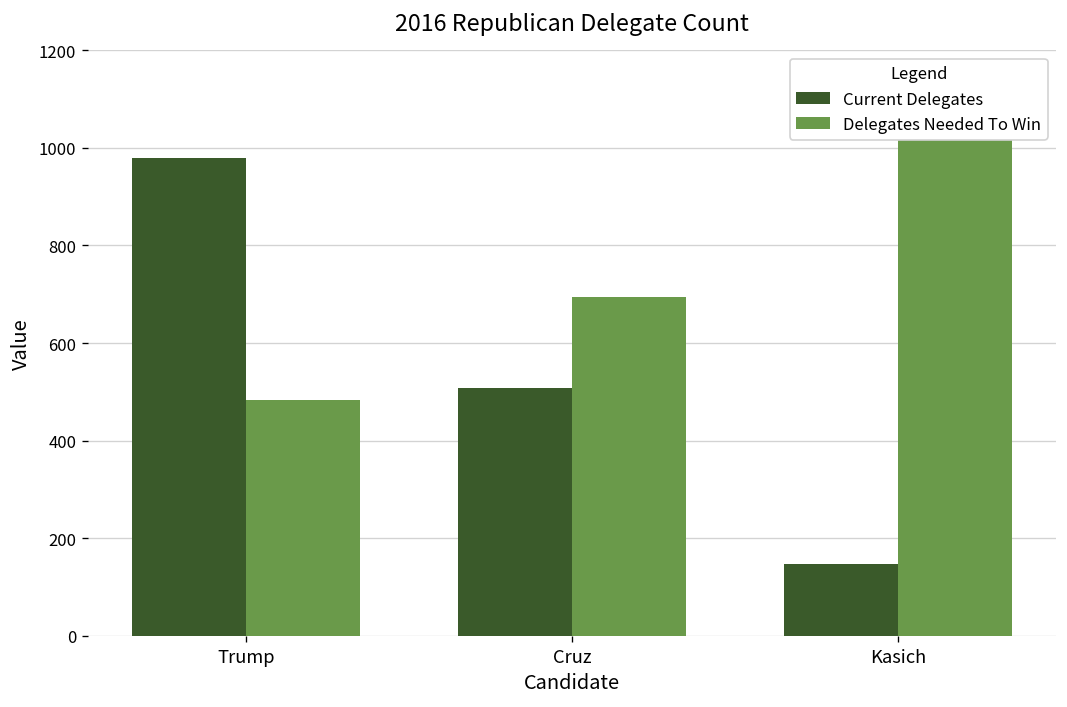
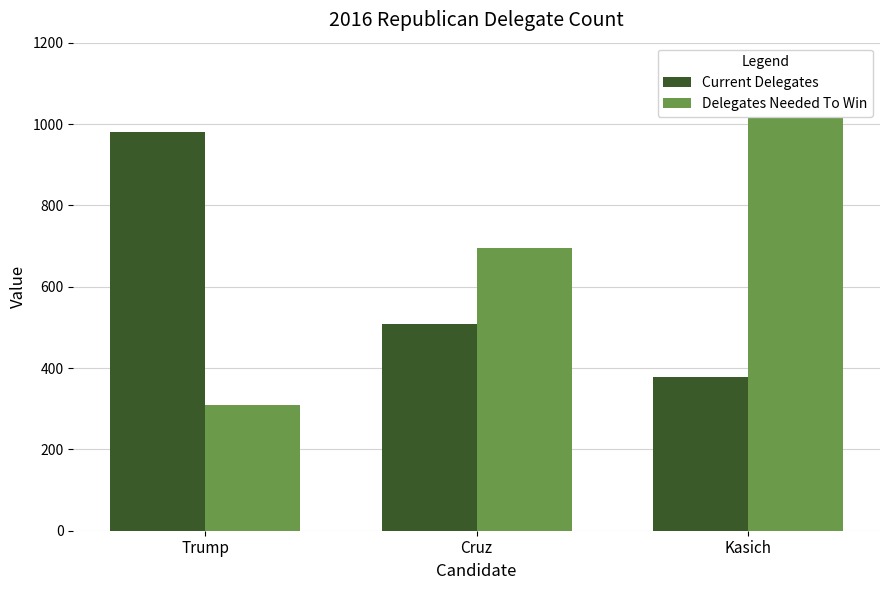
  {
    "Current Delegates": {
      "Trump": 980,
      "Cruz": 510,
-     "Kasich": 150
+     "Kasich": 380
    },
    "Delegates Needed To Win": {
-     "Trump": 480,
+     "Trump": 310,
      "Cruz": 690
    }
  }
